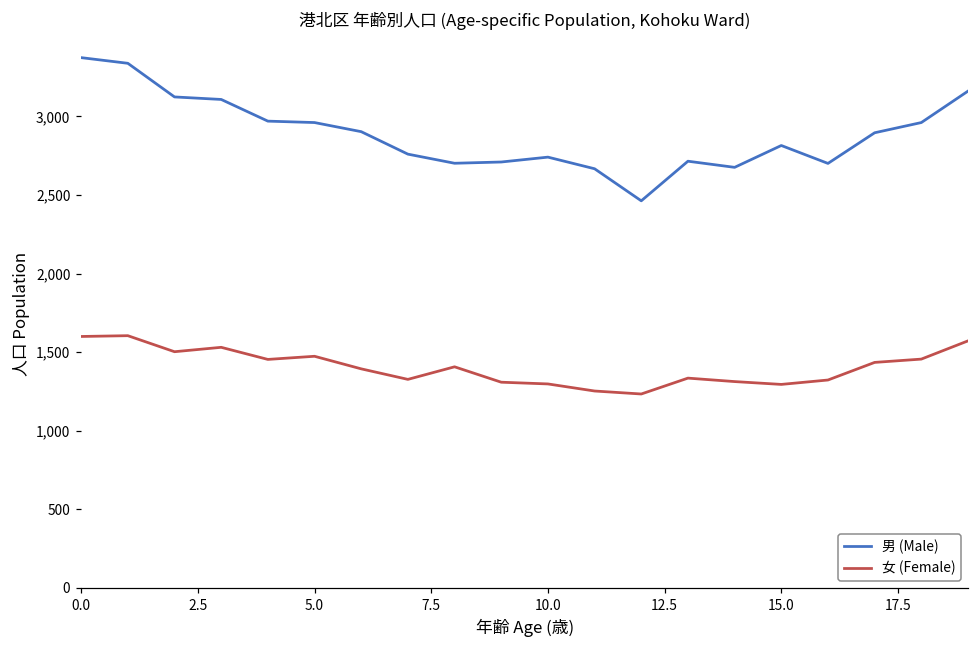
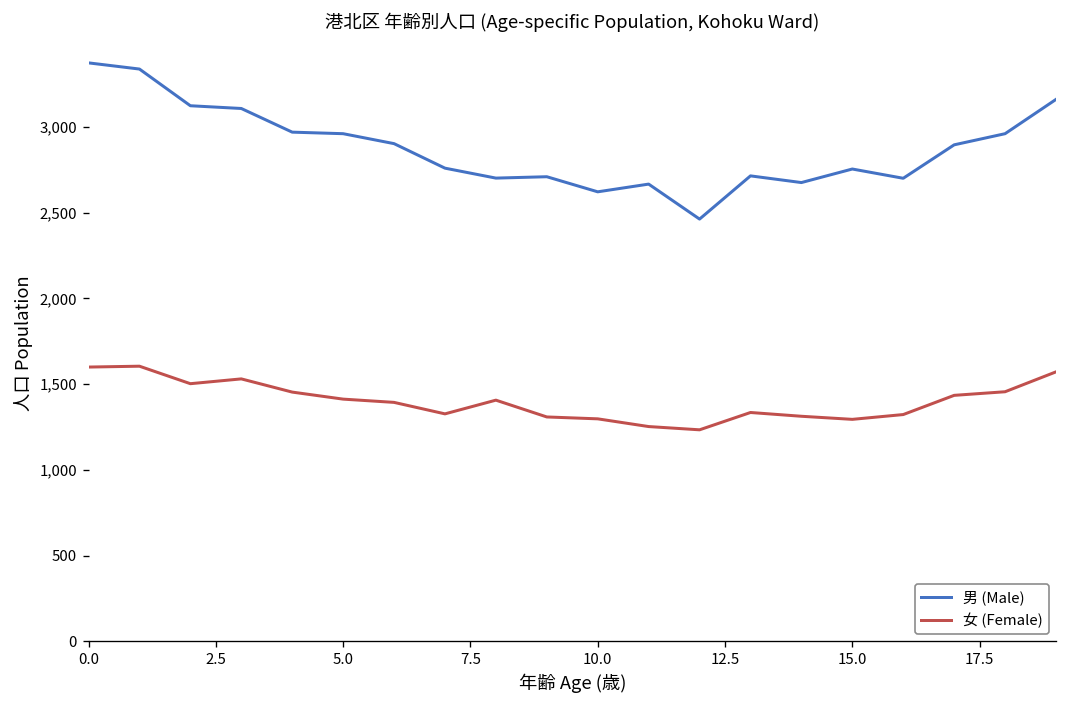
  {
    "男 (Male)": {
      "0.0": "3,370",
      "5.0": "2,960",
-     "10.0": "2,740",
-     "15.0": "2,820"
+     "10.0": "2,620",
+     "15.0": "2,760"
    },
    "女 (Female)": {
      "0.0": "1,600",
-     "5.0": "1,470",
+     "5.0": "1,410",
      "10.0": "1,300",
      "15.0": "1,300"
    }
  }
